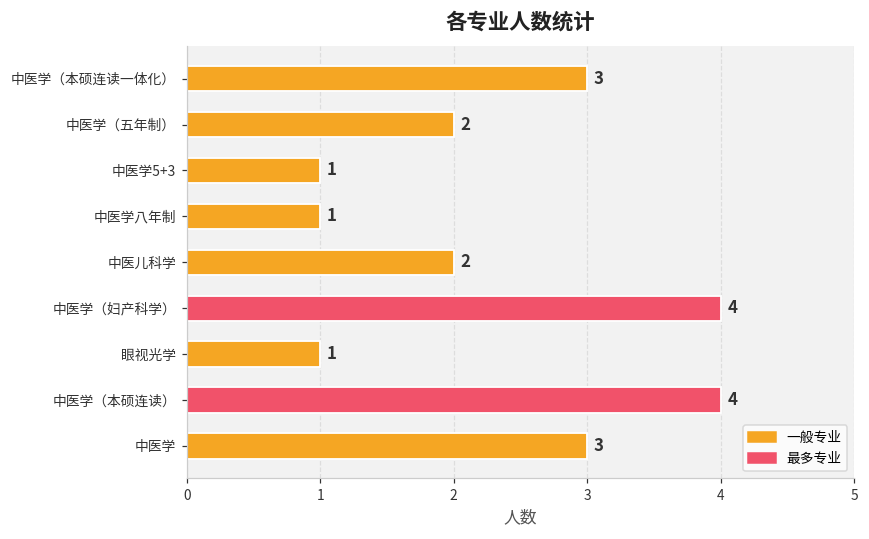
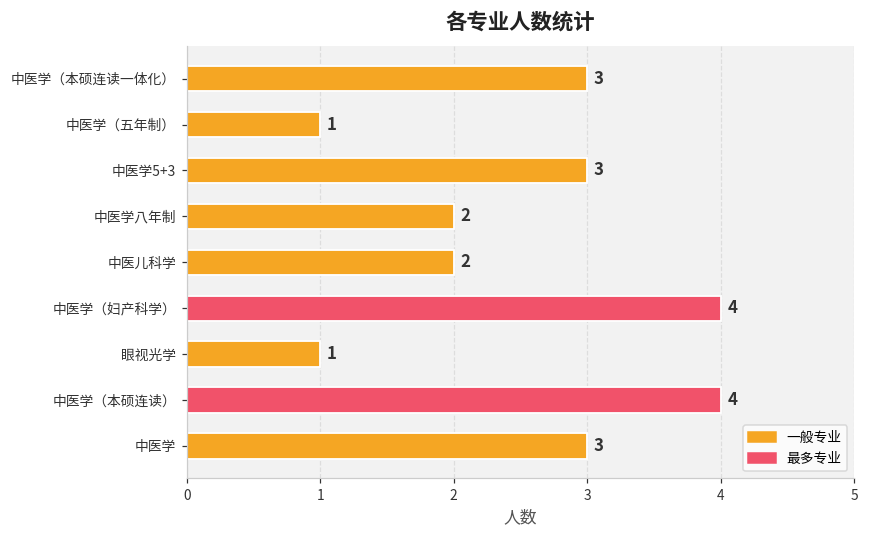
  {
    "中医学（本硕连读一体化）": 3,
-   "中医学（五年制）": 2,
-   "中医学5+3": 1,
-   "中医学八年制": 1,
+   "中医学（五年制）": 1,
+   "中医学5+3": 3,
+   "中医学八年制": 2,
    "中医儿科学": 2,
    "中医学（妇产科学）": 4,
    "眼视光学": 1,
    "中医学（本硕连读）": 4,
    "中医学": 3
  }
